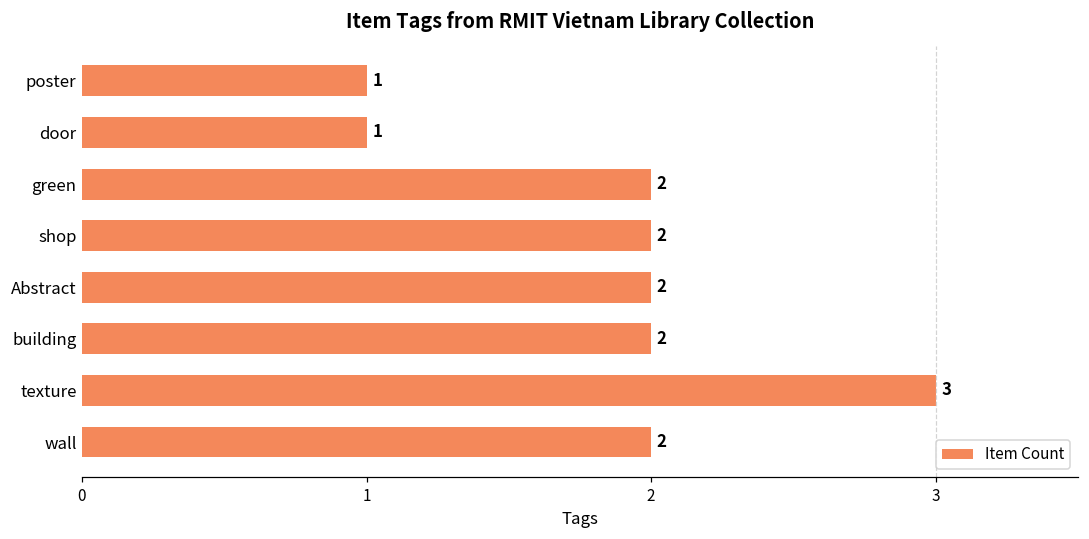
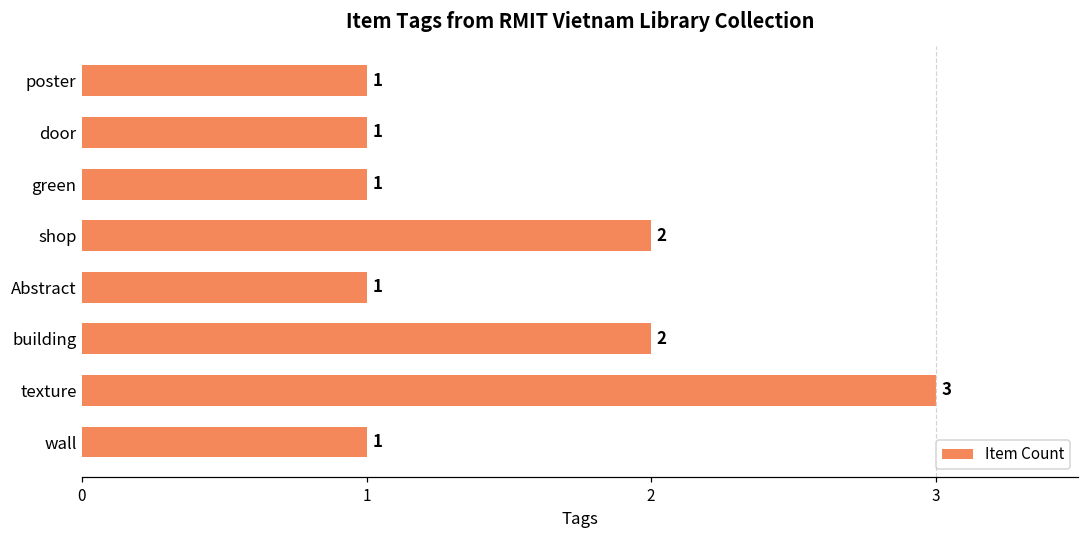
  {
    "poster": 1,
    "door": 1,
-   "green": 2,
+   "green": 1,
    "shop": 2,
-   "Abstract": 2,
+   "Abstract": 1,
    "building": 2,
    "texture": 3,
-   "wall": 2
+   "wall": 1
  }
